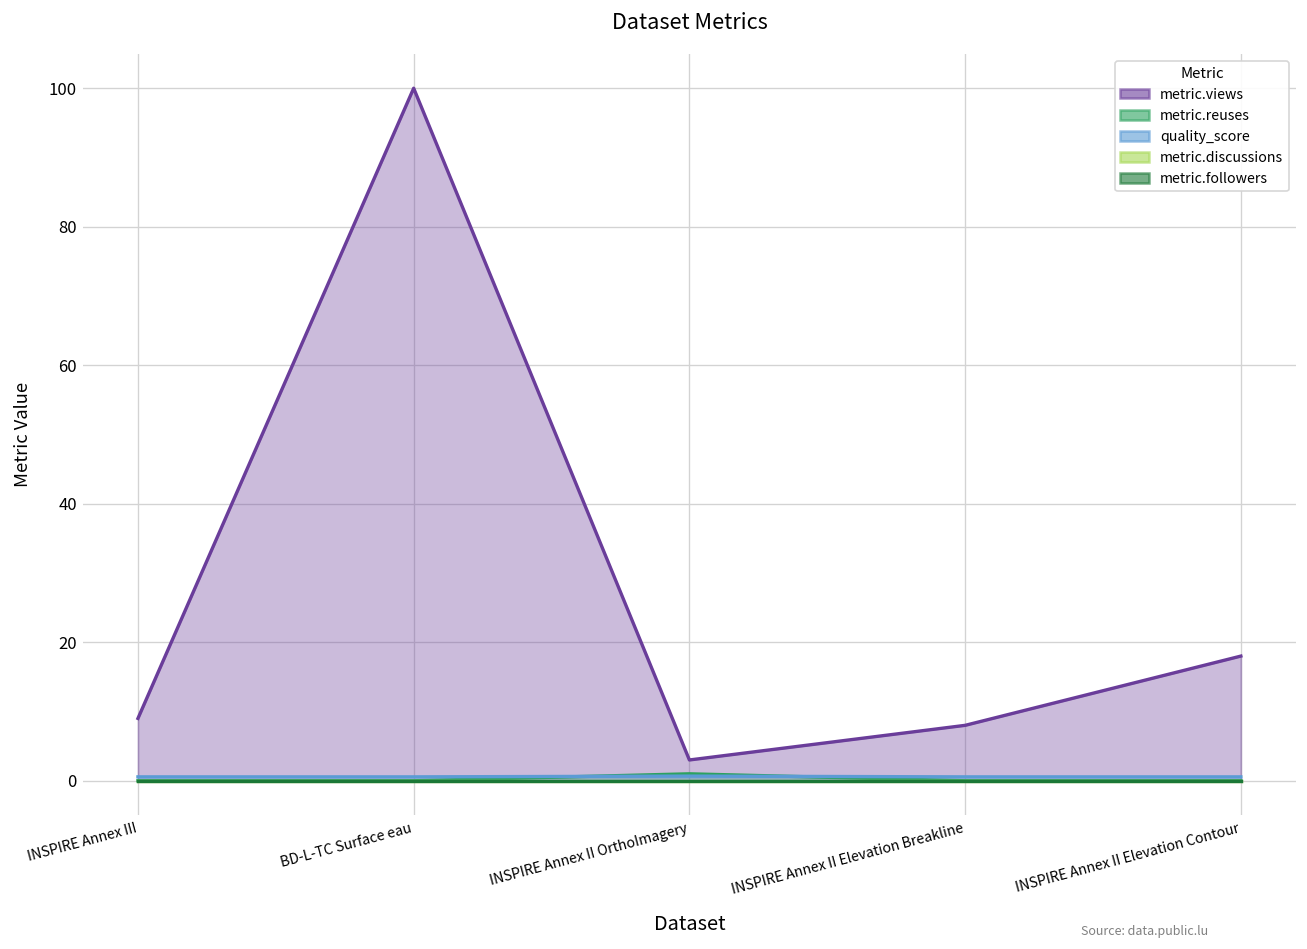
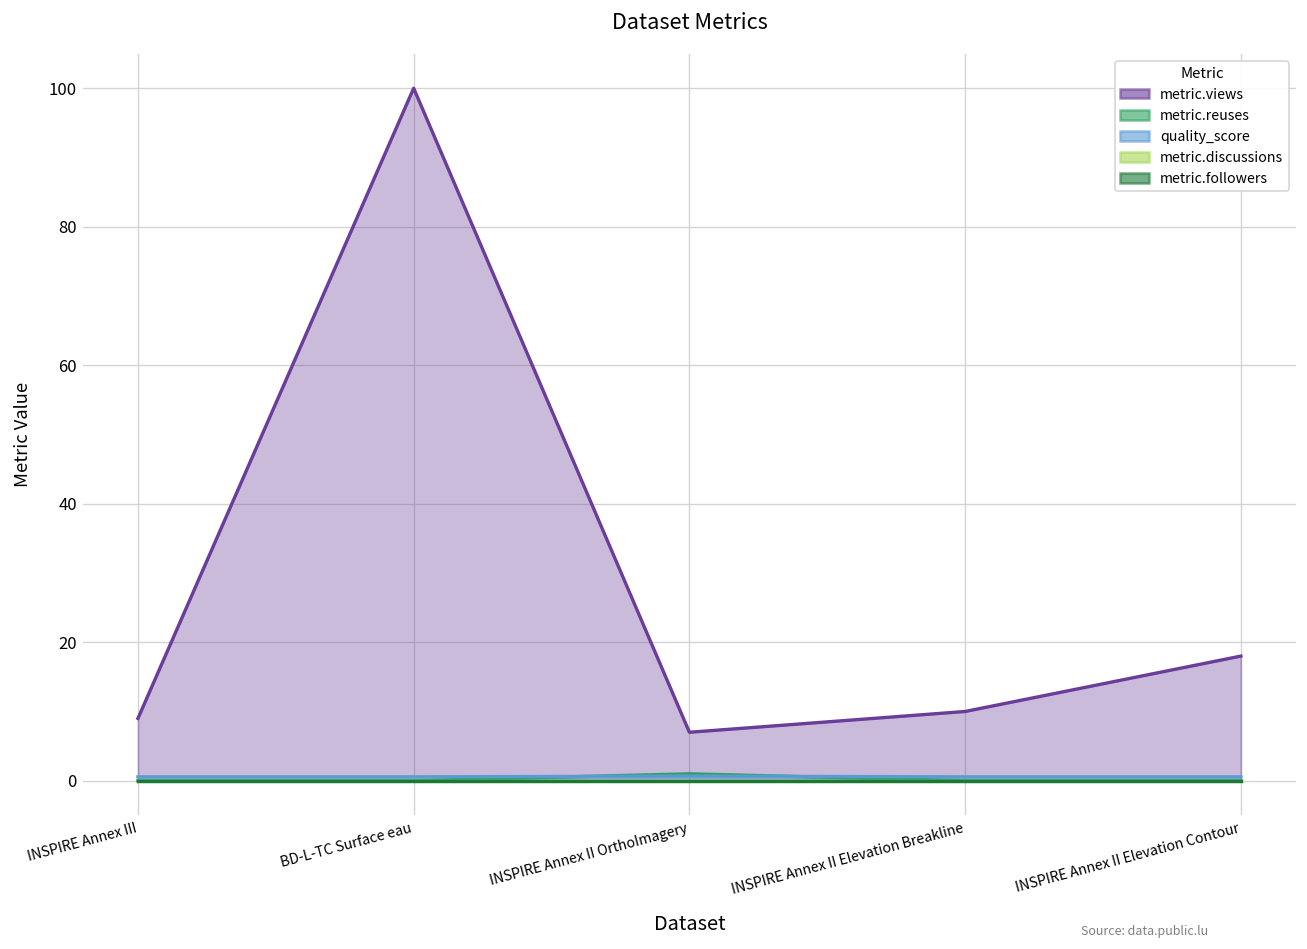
  {
    "metric.views": {
      "INSPIRE Annex III": 9,
      "BD-L-TC Surface eau": 100,
-     "INSPIRE Annex II OrthoImagery": 3,
-     "INSPIRE Annex II Elevation Breakline": 8,
+     "INSPIRE Annex II OrthoImagery": 7,
+     "INSPIRE Annex II Elevation Breakline": 10,
      "INSPIRE Annex II Elevation Contour": 18
    }
  }
